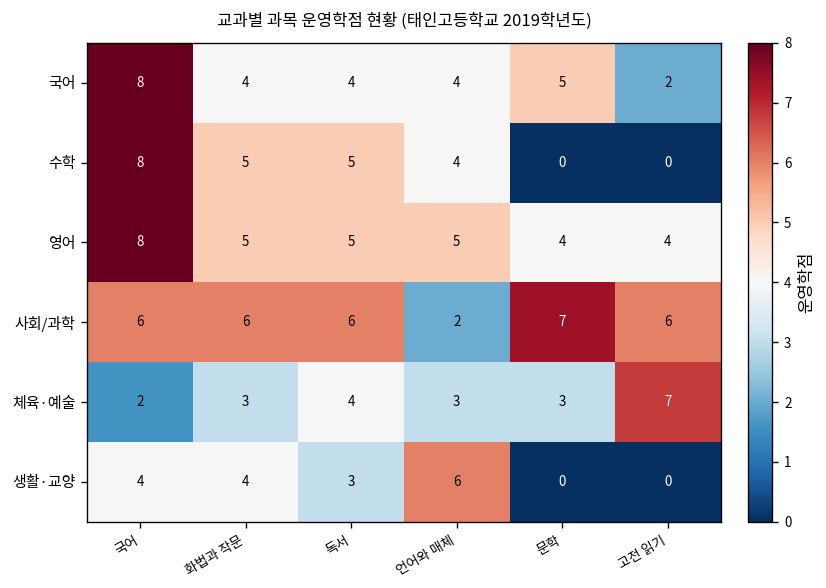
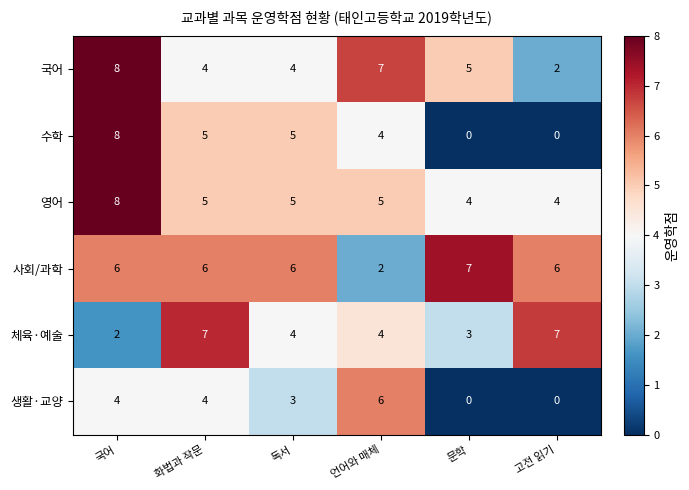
  {
    "국어": {
      "국어": 8,
      "화법과 작문": 4,
      "독서": 4,
-     "언어와 매체": 4,
+     "언어와 매체": 7,
      "문학": 5,
      "고전 읽기": 2
    },
    "수학": {
      "국어": 8,
      "화법과 작문": 5,
      "독서": 5,
      "언어와 매체": 4,
      "문학": 0,
      "고전 읽기": 0
    },
    "영어": {
      "국어": 8,
      "화법과 작문": 5,
      "독서": 5,
      "언어와 매체": 5,
      "문학": 4,
      "고전 읽기": 4
    },
    "사회/과학": {
      "국어": 6,
      "화법과 작문": 6,
      "독서": 6,
      "언어와 매체": 2,
      "문학": 7,
      "고전 읽기": 6
    },
    "체육·예술": {
      "국어": 2,
-     "화법과 작문": 3,
+     "화법과 작문": 7,
      "독서": 4,
-     "언어와 매체": 3,
+     "언어와 매체": 4,
      "문학": 3,
      "고전 읽기": 7
    },
    "생활·교양": {
      "국어": 4,
      "화법과 작문": 4,
      "독서": 3,
      "언어와 매체": 6,
      "문학": 0,
      "고전 읽기": 0
    }
  }
